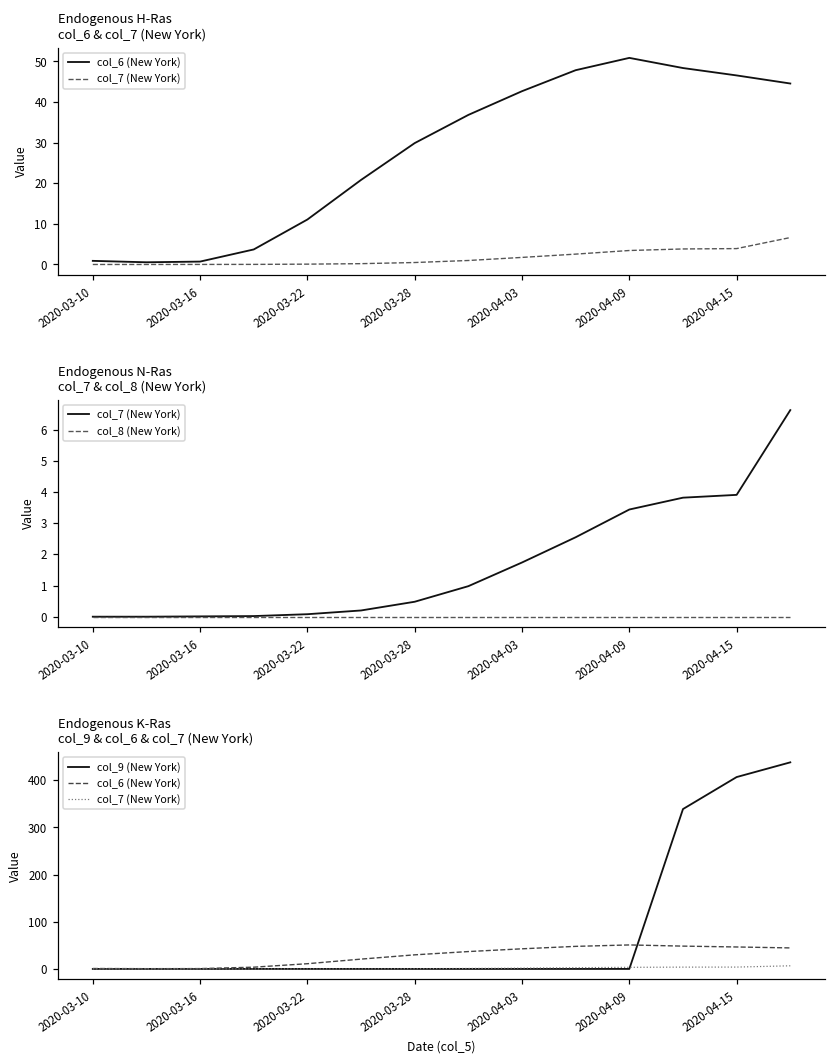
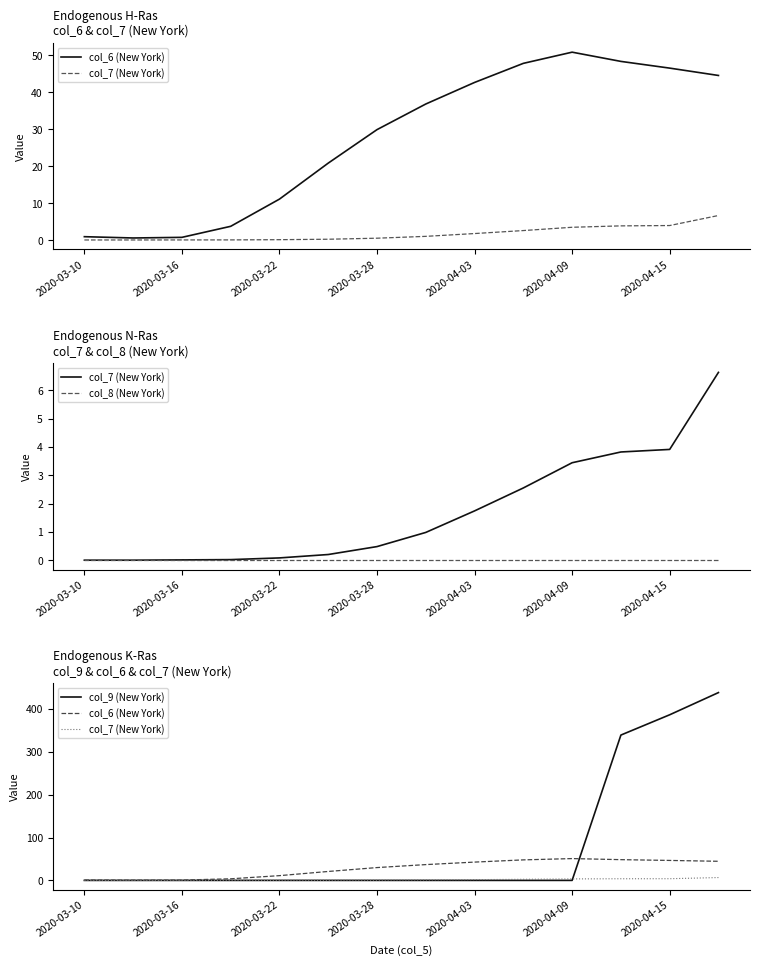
  {
    "Endogenous N-Ras col_7 & col_8 (New York)": {
      "col_8 (New York)": {
        "2020-03-28": 0.0,
        "2020-04-03": 0.0,
        "2020-04-09": 0.0,
        "2020-04-15": 0.0
      }
    },
    "Endogenous K-Ras col_9 & col_6 & col_7 (New York)": {
      "col_9 (New York)": {
-       "2020-04-15": 410
+       "2020-04-15": 390
      },
      "col_6 (New York)": {
        "2020-03-22": 10,
        "2020-03-28": 30,
        "2020-04-03": 40,
        "2020-04-09": 50,
        "2020-04-15": 50
      },
      "col_7 (New York)": {
        "2020-04-15": 0
      }
    }
  }
